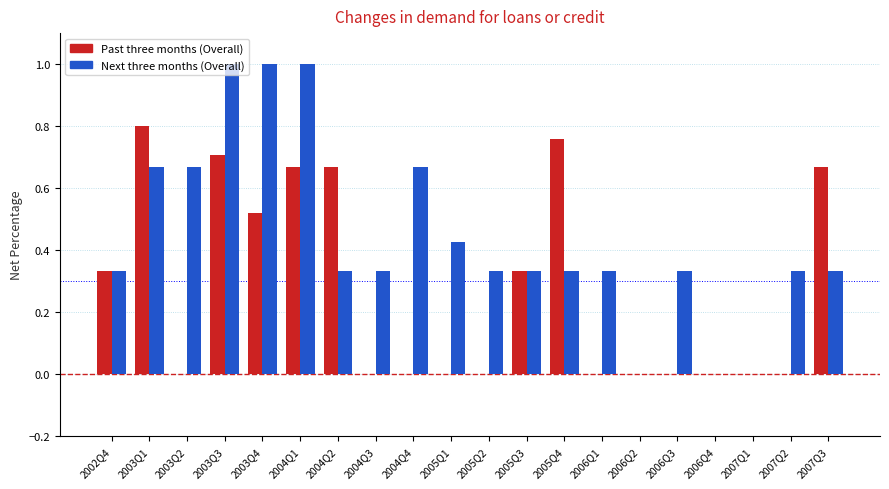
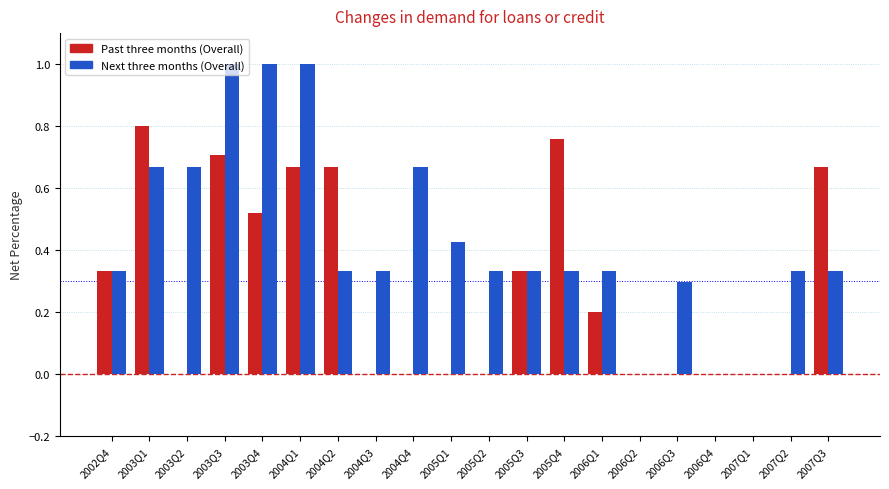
  {
    "Past three months (Overall)": {
      "2002Q4": 0.33,
      "2003Q1": 0.8,
      "2003Q2": 0.0,
      "2003Q3": 0.7,
      "2003Q4": 0.52,
      "2004Q1": 0.67,
      "2004Q2": 0.67,
      "2004Q3": 0.0,
      "2004Q4": 0.0,
      "2005Q1": 0.0,
      "2005Q2": 0.0,
      "2005Q3": 0.33,
      "2005Q4": 0.76,
-     "2006Q1": 0.0,
+     "2006Q1": 0.2,
      "2006Q2": 0.0,
      "2006Q3": 0.0,
      "2006Q4": 0.0,
      "2007Q1": 0.0,
      "2007Q2": 0.0,
      "2007Q3": 0.67
    },
    "Next three months (Overall)": {
      "2002Q4": 0.33,
      "2003Q1": 0.67,
      "2003Q2": 0.67,
      "2003Q4": 1.00,
      "2004Q1": 1.00,
      "2004Q2": 0.33,
      "2004Q3": 0.33,
      "2004Q4": 0.67,
      "2005Q1": 0.43,
      "2005Q2": 0.33,
      "2005Q3": 0.33,
      "2005Q4": 0.33,
      "2006Q1": 0.33,
      "2006Q2": 0.00,
-     "2006Q3": 0.33,
+     "2006Q3": 0.30,
      "2006Q4": 0.00,
      "2007Q1": 0.00,
      "2007Q2": 0.33,
      "2007Q3": 0.33
    }
  }
